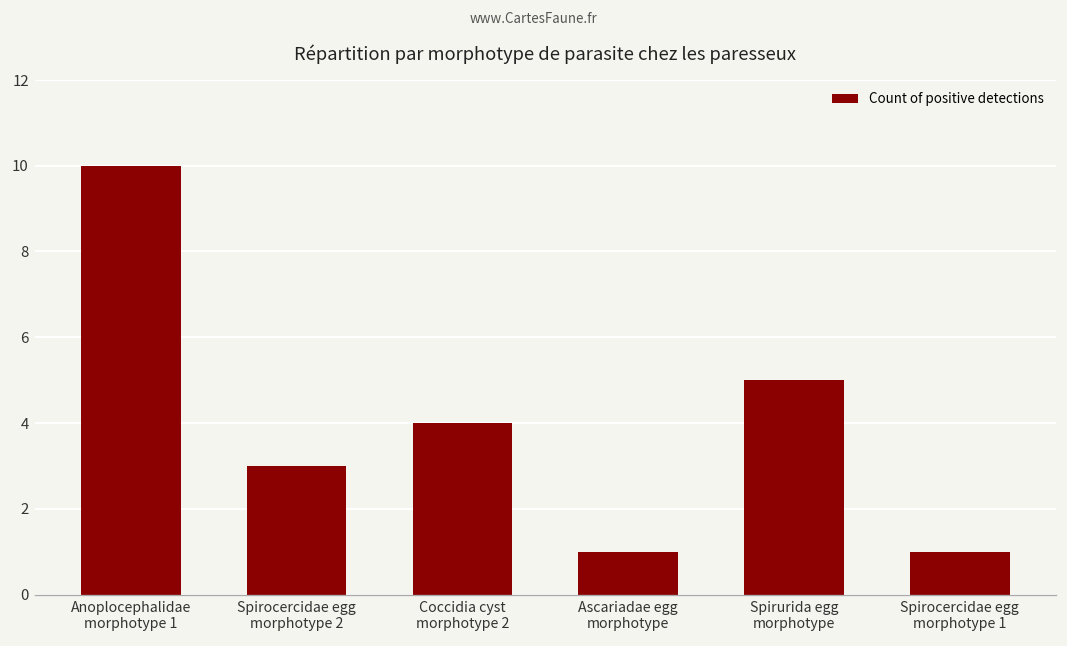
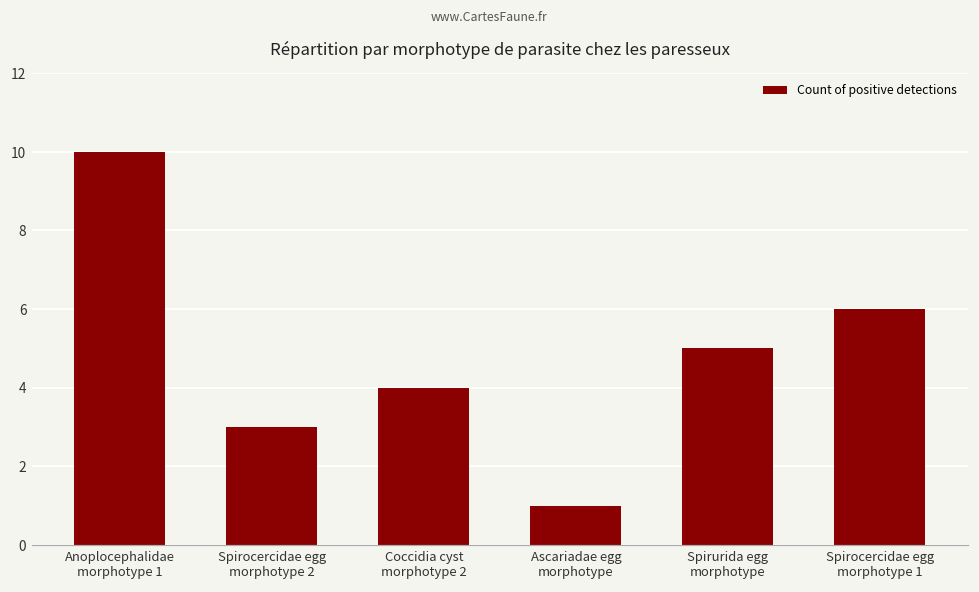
  {
    "Anoplocephalidae morphotype 1": 10,
    "Spirocercidae egg morphotype 2": 3,
    "Coccidia cyst morphotype 2": 4,
    "Ascariadae egg morphotype": 1,
    "Spirurida egg morphotype": 5,
-   "Spirocercidae egg morphotype 1": 1
+   "Spirocercidae egg morphotype 1": 6
  }
